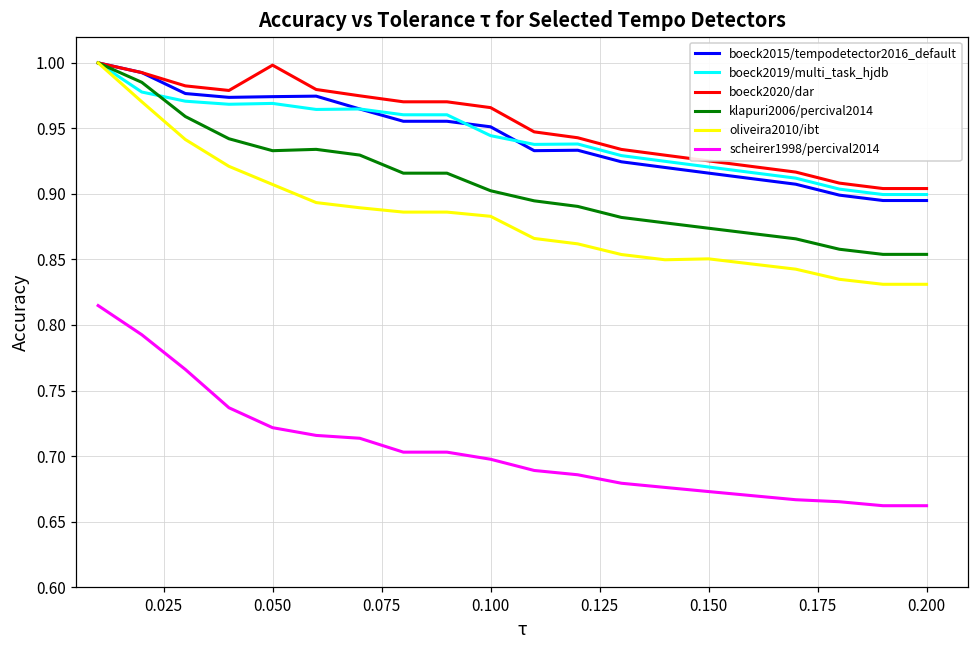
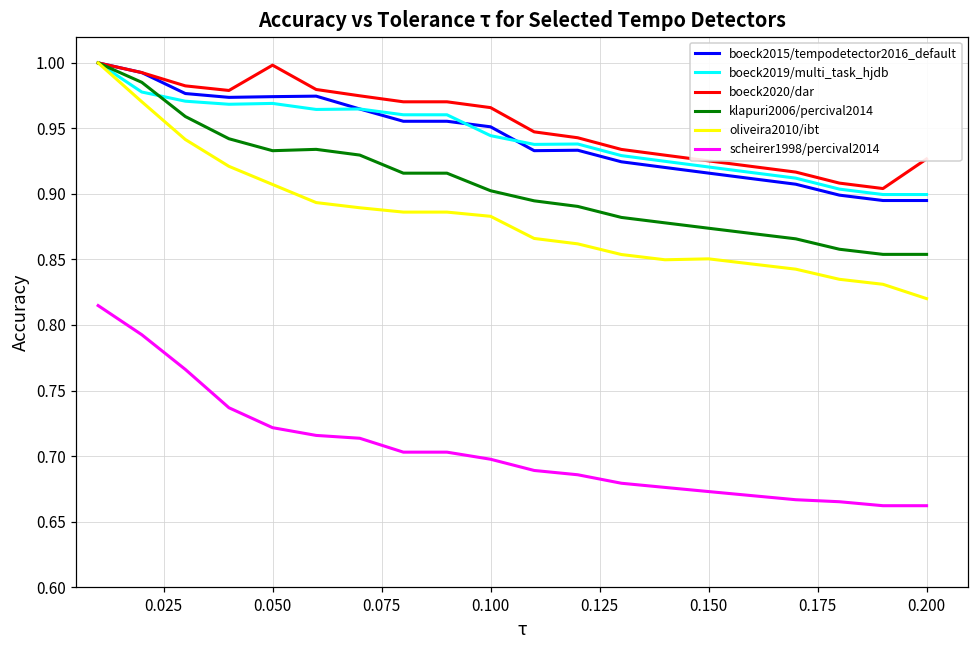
  {
    "boeck2015/tempodetector2016_default": {
      "0.050": 0.974,
      "0.100": 0.951,
      "0.150": 0.916,
      "0.200": 0.895
    },
    "boeck2019/multi_task_hjdb": {
      "0.050": 0.969,
      "0.100": 0.944,
      "0.150": 0.921,
      "0.200": 0.900
    },
    "boeck2020/dar": {
      "0.050": 0.998,
      "0.100": 0.966,
      "0.150": 0.925,
-     "0.200": 0.904
+     "0.200": 0.927
    },
    "klapuri2006/percival2014": {
      "0.050": 0.933,
      "0.100": 0.902,
      "0.150": 0.874,
      "0.200": 0.854
    },
    "oliveira2010/ibt": {
      "0.050": 0.907,
      "0.100": 0.883,
      "0.150": 0.850,
-     "0.200": 0.831
+     "0.200": 0.820
    },
    "scheirer1998/percival2014": {
      "0.050": 0.722,
      "0.100": 0.698,
      "0.150": 0.673,
      "0.200": 0.662
    }
  }
